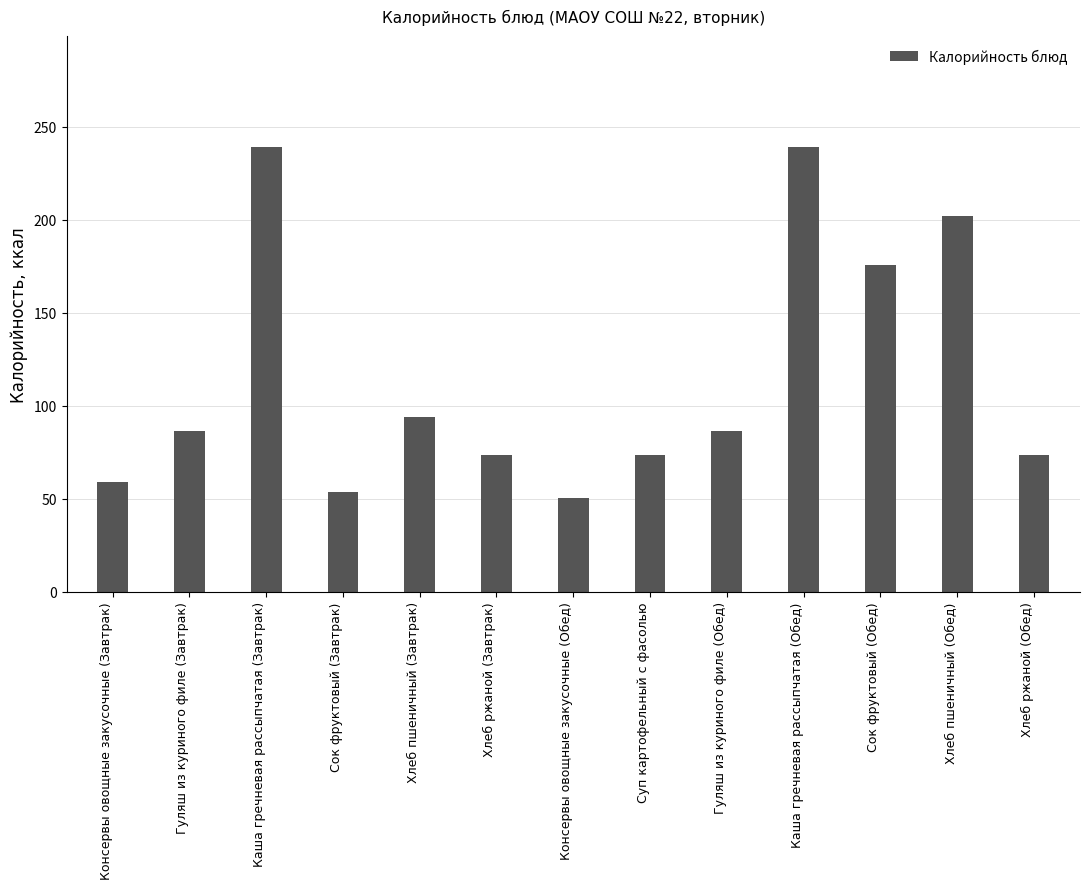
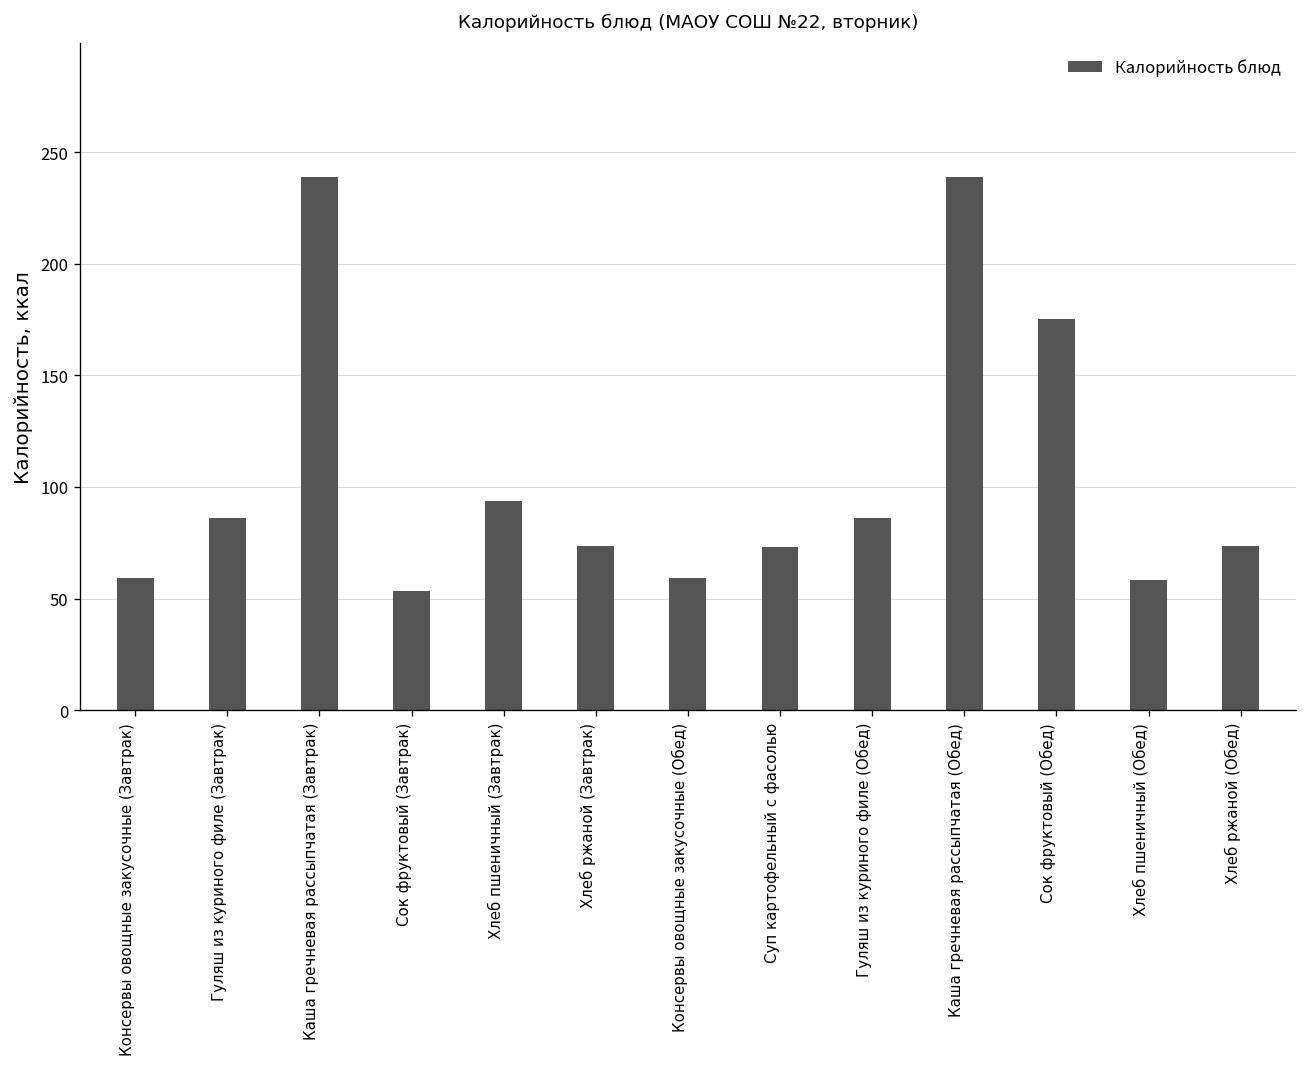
  {
    "Консервы овощные закусочные (Завтрак)": 59,
    "Гуляш из куриного филе (Завтрак)": 86,
    "Каша гречневая рассыпчатая (Завтрак)": 239,
    "Сок фруктовый (Завтрак)": 53,
    "Хлеб пшеничный (Завтрак)": 94,
    "Хлеб ржаной (Завтрак)": 74,
-   "Консервы овощные закусочные (Обед)": 51,
+   "Консервы овощные закусочные (Обед)": 59,
    "Суп картофельный с фасолью": 73,
    "Гуляш из куриного филе (Обед)": 86,
    "Каша гречневая рассыпчатая (Обед)": 239,
    "Сок фруктовый (Обед)": 175,
-   "Хлеб пшеничный (Обед)": 202,
+   "Хлеб пшеничный (Обед)": 58,
    "Хлеб ржаной (Обед)": 74
  }
